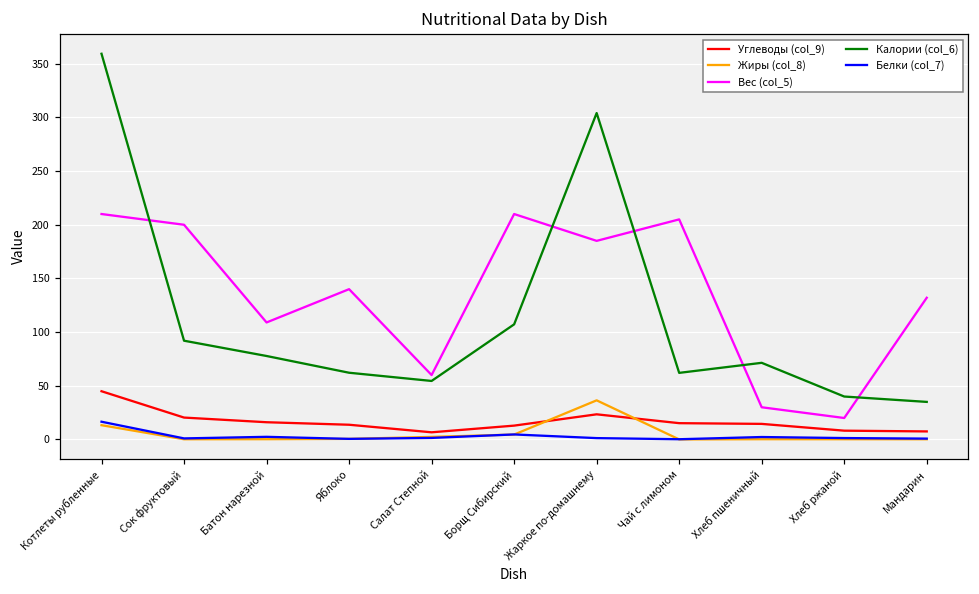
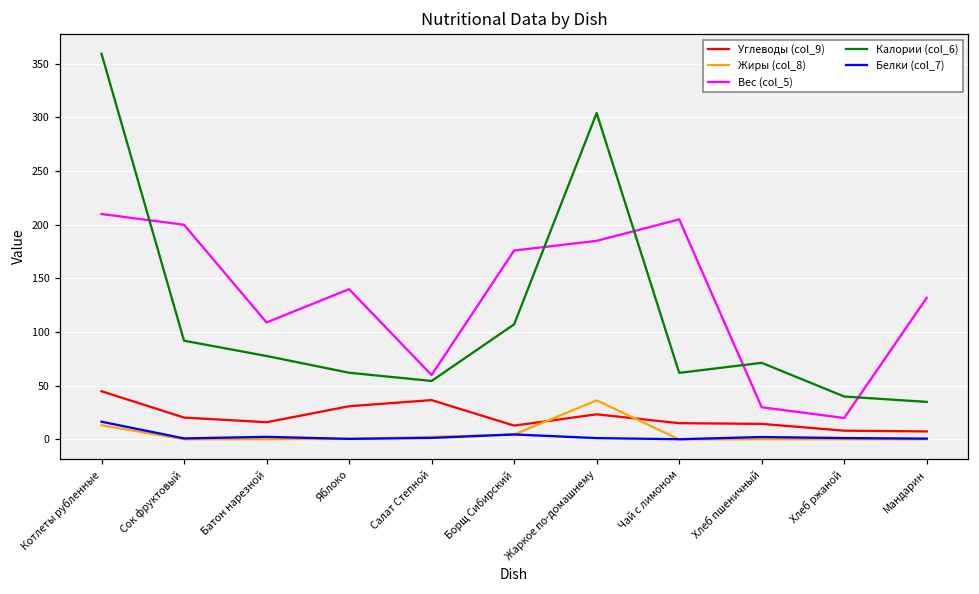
  {
    "Углеводы (col_9)": {
      "Котлеты рубленные": 40,
      "Сок фруктовый": 20,
      "Батон нарезной": 20,
-     "Яблоко": 10,
-     "Салат Степной": 10,
+     "Яблоко": 30,
+     "Салат Степной": 40,
      "Борщ Сибирский": 10,
      "Жаркое по-домашнему": 20,
      "Чай с лимоном": 20,
      "Хлеб пшеничный": 10,
      "Хлеб ржаной": 10,
      "Мандарин": 10
    },
    "Жиры (col_8)": {
      "Котлеты рубленные": 10,
      "Жаркое по-домашнему": 40
    },
    "Вес (col_5)": {
      "Котлеты рубленные": 210,
      "Сок фруктовый": 200,
      "Батон нарезной": 110,
      "Яблоко": 140,
      "Салат Степной": 60,
-     "Борщ Сибирский": 210,
+     "Борщ Сибирский": 180,
      "Жаркое по-домашнему": 190,
      "Чай с лимоном": 210,
      "Хлеб пшеничный": 30,
      "Хлеб ржаной": 20,
      "Мандарин": 130
    },
    "Калории (col_6)": {
      "Котлеты рубленные": 360,
      "Сок фруктовый": 90,
      "Батон нарезной": 80,
      "Яблоко": 60,
      "Салат Степной": 50,
      "Борщ Сибирский": 110,
      "Жаркое по-домашнему": 300,
      "Чай с лимоном": 60,
      "Хлеб пшеничный": 70,
      "Хлеб ржаной": 40,
      "Мандарин": 40
    },
    "Белки (col_7)": {
      "Котлеты рубленные": 20,
      "Жаркое по-домашнему": 0
    }
  }
